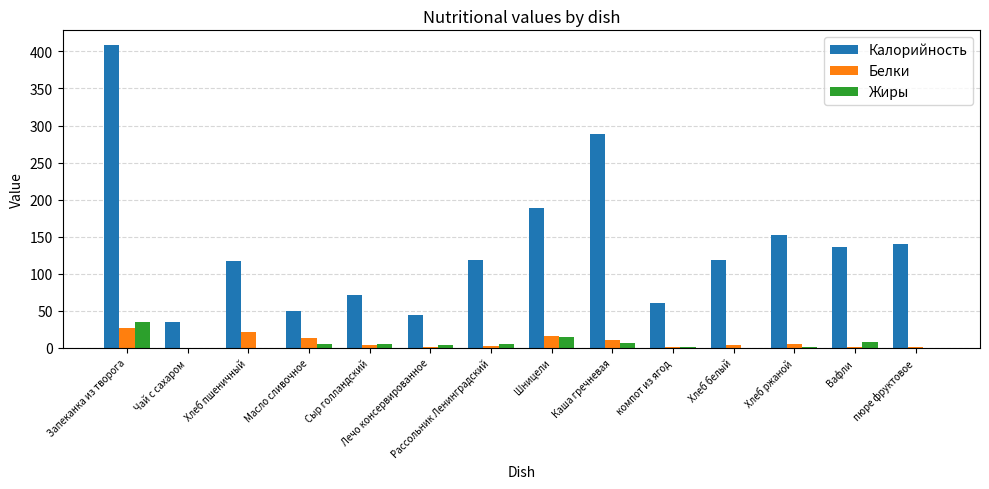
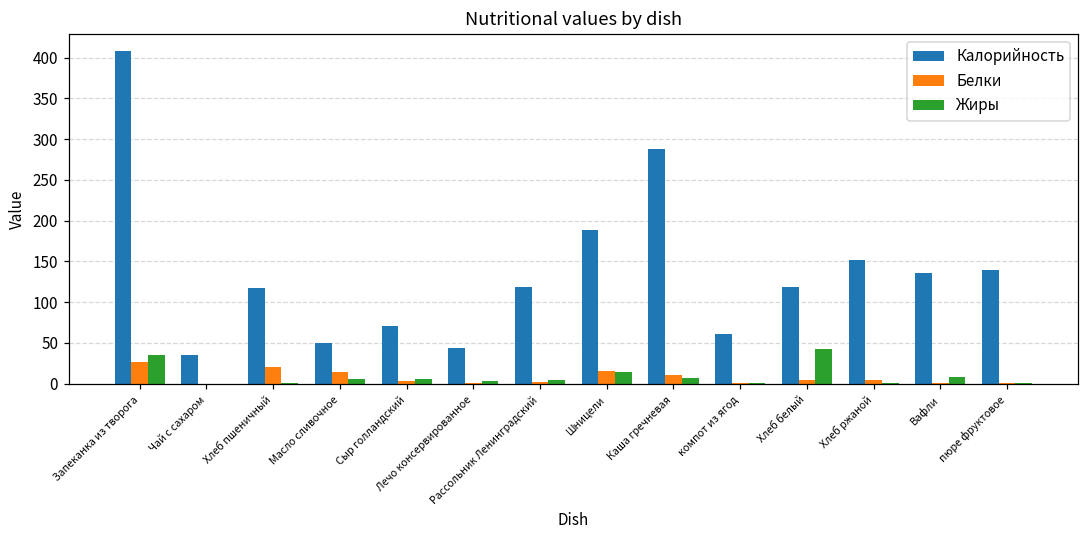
  {
    "Калорийность": {
      "Запеканка из творога": 410,
      "Чай с сахаром": 40,
      "Хлеб пшеничный": 120,
      "Масло сливочное": 50,
      "Сыр голландский": 70,
      "Лечо консервированное": 40,
      "Рассольник Ленинградский": 120,
      "Шницели": 190,
      "Каша гречневая": 290,
      "компот из ягод": 60,
      "Хлеб белый": 120,
      "Хлеб ржаной": 150,
      "Вафли": 140,
      "пюре фруктовое": 140
    },
    "Белки": {
      "Запеканка из творога": 30,
      "Хлеб пшеничный": 20,
      "Масло сливочное": 10,
      "Сыр голландский": 0,
      "Шницели": 20,
      "Каша гречневая": 10,
      "Хлеб белый": 0,
      "Хлеб ржаной": 10
    },
    "Жиры": {
      "Запеканка из творога": 40,
      "Чай с сахаром": 0,
      "Масло сливочное": 10,
      "Сыр голландский": 10,
      "Лечо консервированное": 0,
      "Рассольник Ленинградский": 10,
      "Шницели": 10,
      "Каша гречневая": 10,
-     "Хлеб белый": 0,
+     "Хлеб белый": 40,
      "Вафли": 10
    }
  }
